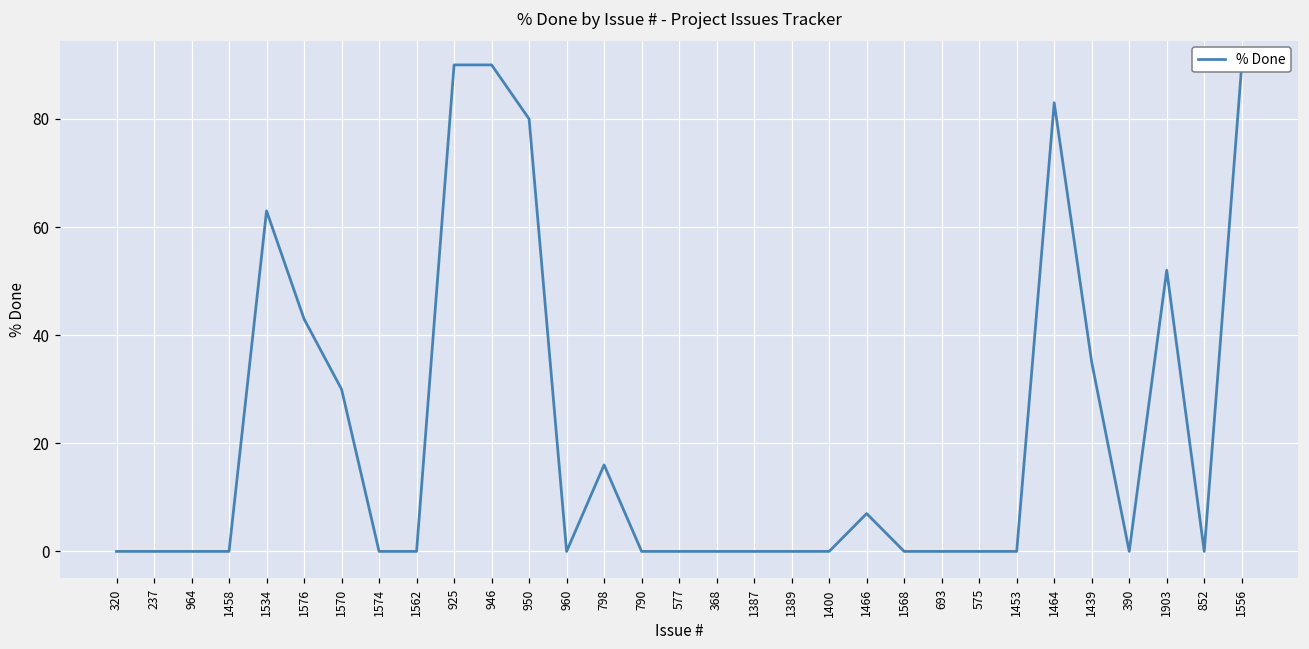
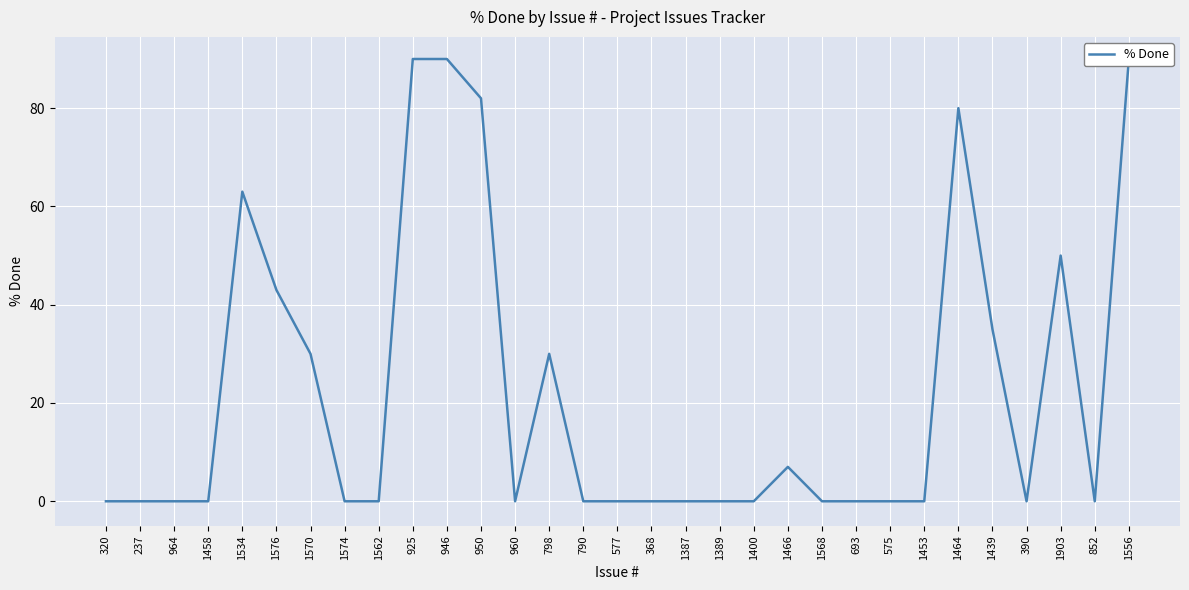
  {
    "320": 0,
    "237": 0,
    "964": 0,
    "1458": 0,
    "1534": 63,
    "1576": 43,
    "1570": 30,
    "1574": 0,
    "1562": 0,
    "925": 90,
    "946": 90,
-   "950": 80,
+   "950": 82,
    "960": 0,
-   "798": 16,
+   "798": 30,
    "790": 0,
    "577": 0,
    "368": 0,
    "1387": 0,
    "1389": 0,
    "1400": 0,
    "1466": 7,
    "1568": 0,
    "693": 0,
    "575": 0,
    "1453": 0,
-   "1464": 83,
+   "1464": 80,
    "1439": 35,
    "390": 0,
-   "1903": 52,
+   "1903": 50,
    "852": 0
  }
